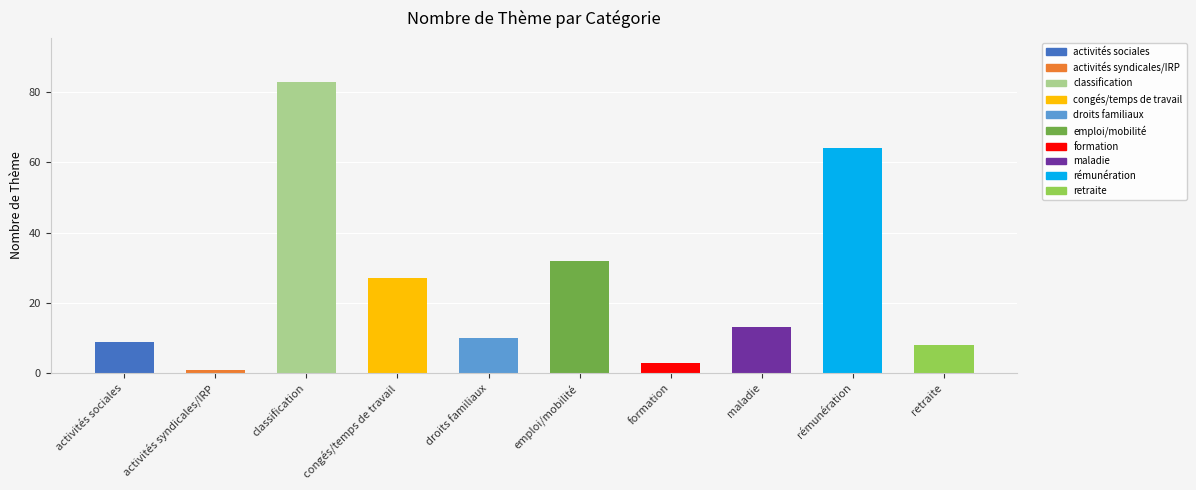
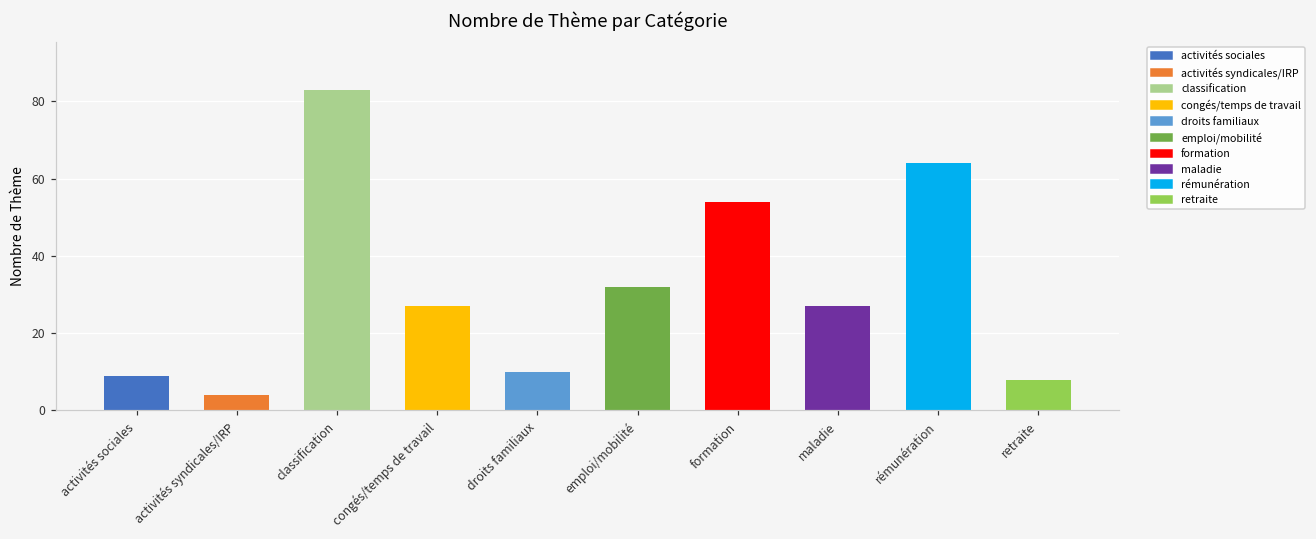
  {
    "activités sociales": 9,
-   "activités syndicales/IRP": 1,
+   "activités syndicales/IRP": 4,
    "classification": 83,
    "congés/temps de travail": 27,
    "droits familiaux": 10,
    "emploi/mobilité": 32,
-   "formation": 3,
-   "maladie": 13,
+   "formation": 54,
+   "maladie": 27,
    "rémunération": 64,
    "retraite": 8
  }
